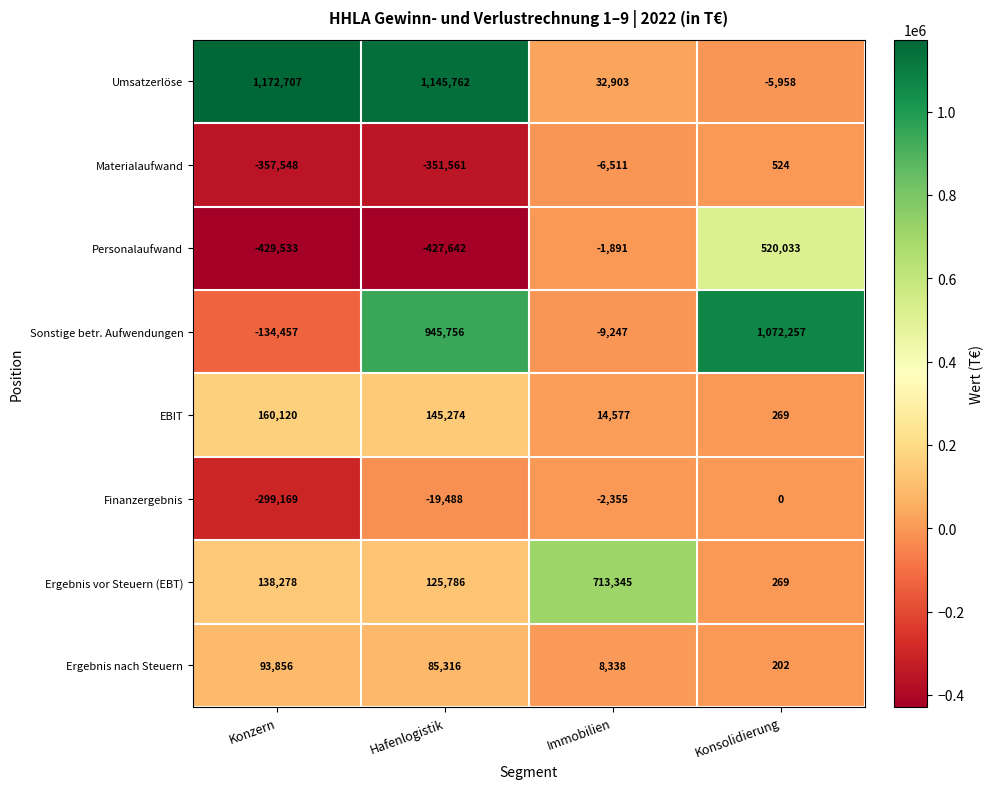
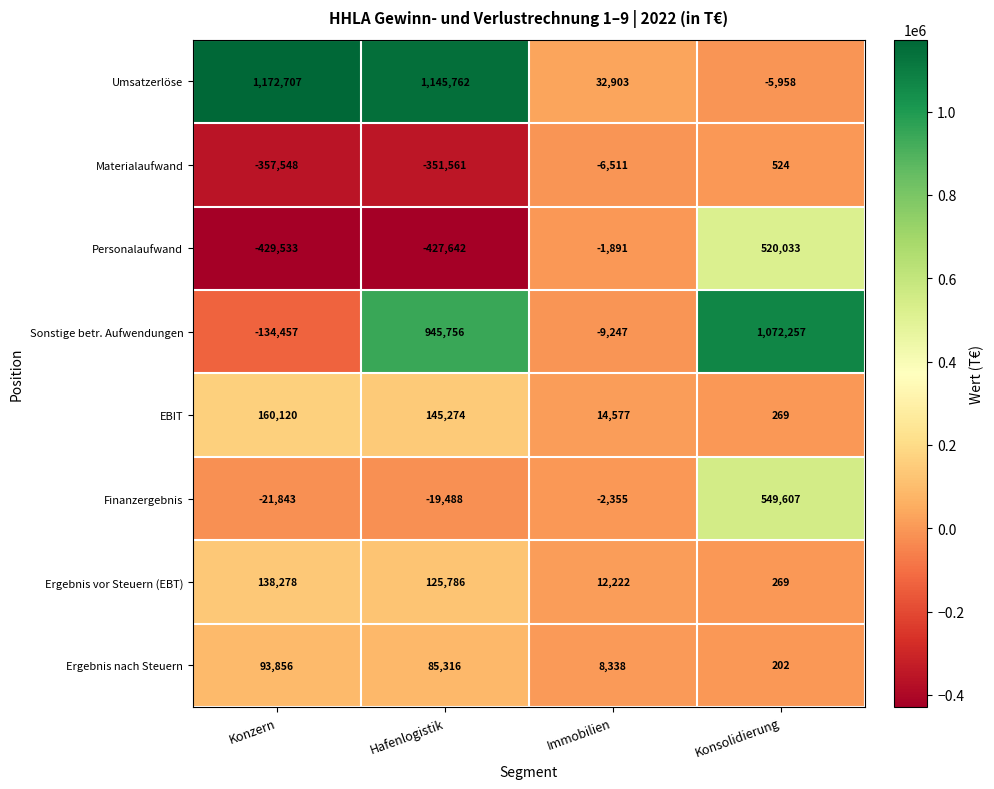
  {
    "Umsatzerlöse": {
      "Konzern": "1,172,707",
      "Hafenlogistik": "1,145,762",
      "Immobilien": "32,903",
      "Konsolidierung": "-5,958"
    },
    "Materialaufwand": {
      "Konzern": "-357,548",
      "Hafenlogistik": "-351,561",
      "Immobilien": "-6,511",
      "Konsolidierung": "524"
    },
    "Personalaufwand": {
      "Konzern": "-429,533",
      "Hafenlogistik": "-427,642",
      "Immobilien": "-1,891",
      "Konsolidierung": "520,033"
    },
    "Sonstige betr. Aufwendungen": {
      "Konzern": "-134,457",
      "Hafenlogistik": "945,756",
      "Immobilien": "-9,247",
      "Konsolidierung": "1,072,257"
    },
    "EBIT": {
      "Konzern": "160,120",
      "Hafenlogistik": "145,274",
      "Immobilien": "14,577",
      "Konsolidierung": "269"
    },
    "Finanzergebnis": {
-     "Konzern": "-299,169",
+     "Konzern": "-21,843",
      "Hafenlogistik": "-19,488",
      "Immobilien": "-2,355",
-     "Konsolidierung": "0"
+     "Konsolidierung": "549,607"
    },
    "Ergebnis vor Steuern (EBT)": {
      "Konzern": "138,278",
      "Hafenlogistik": "125,786",
-     "Immobilien": "713,345",
+     "Immobilien": "12,222",
      "Konsolidierung": "269"
    },
    "Ergebnis nach Steuern": {
      "Konzern": "93,856",
      "Hafenlogistik": "85,316",
      "Immobilien": "8,338",
      "Konsolidierung": "202"
    }
  }
